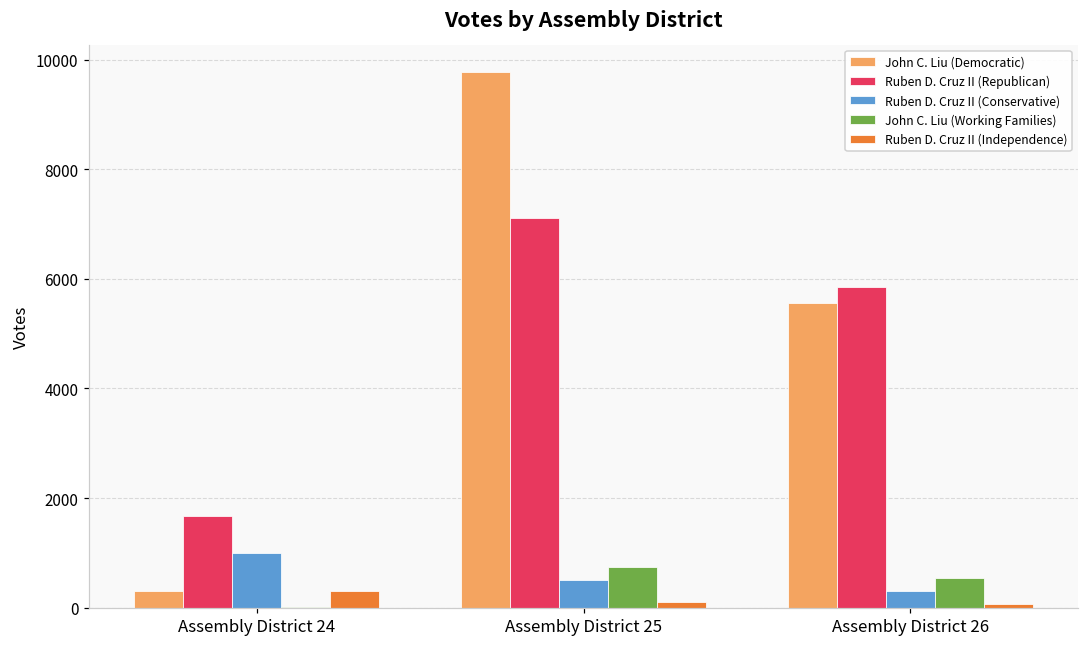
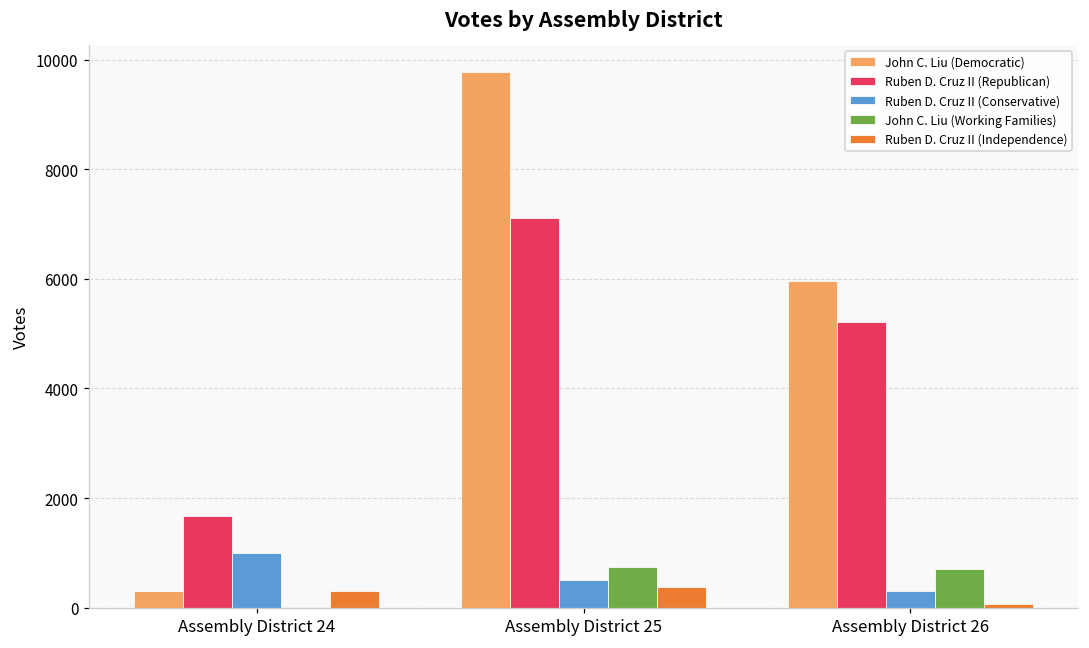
  {
    "John C. Liu (Democratic)": {
      "Assembly District 24": 300,
      "Assembly District 25": 9800,
-     "Assembly District 26": 5600
+     "Assembly District 26": 6000
    },
    "Ruben D. Cruz II (Republican)": {
      "Assembly District 24": 1700,
      "Assembly District 25": 7100,
-     "Assembly District 26": 5900
+     "Assembly District 26": 5200
    },
    "Ruben D. Cruz II (Conservative)": {
      "Assembly District 24": 1000,
      "Assembly District 25": 500,
      "Assembly District 26": 300
    },
    "John C. Liu (Working Families)": {
      "Assembly District 25": 700,
-     "Assembly District 26": 500
+     "Assembly District 26": 700
    },
    "Ruben D. Cruz II (Independence)": {
      "Assembly District 24": 300,
-     "Assembly District 25": 100,
+     "Assembly District 25": 400,
      "Assembly District 26": 100
    }
  }
